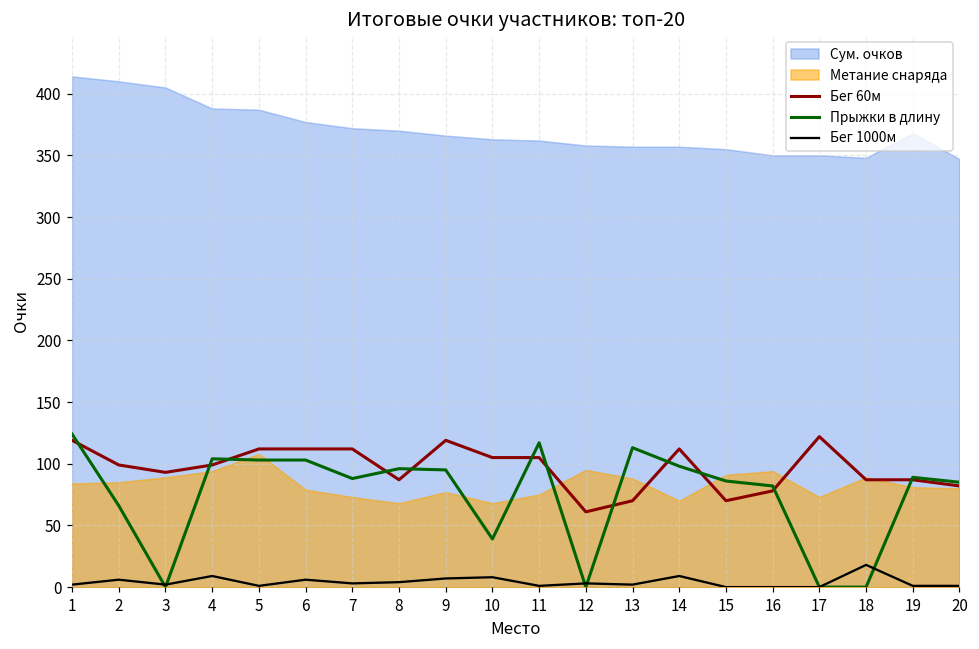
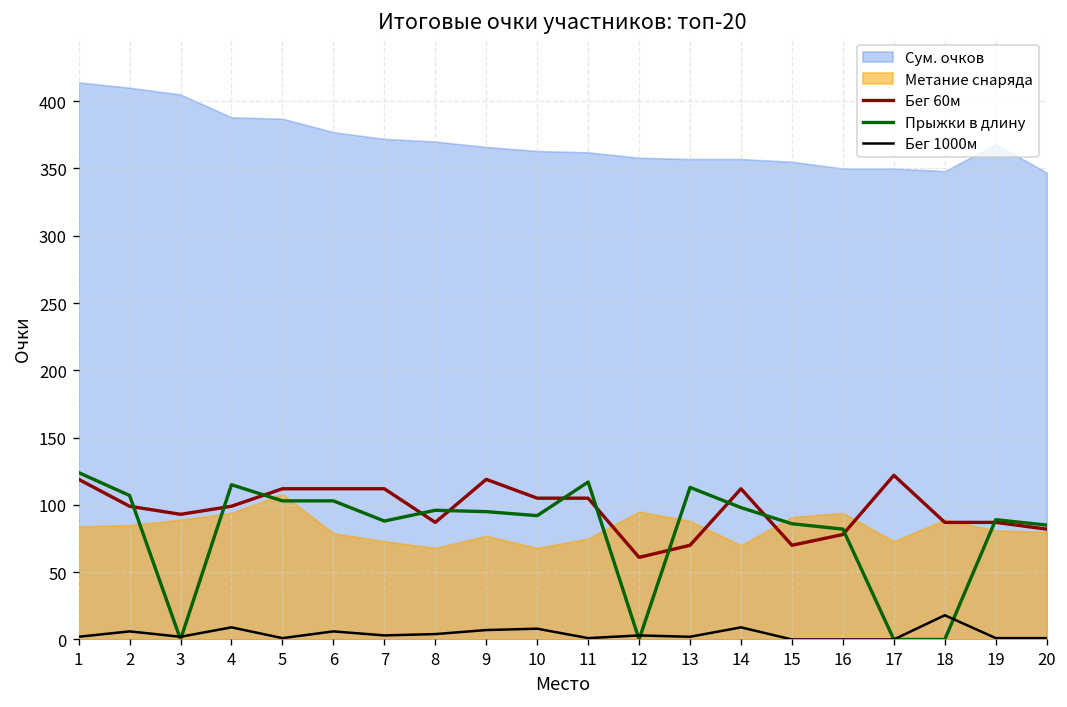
  {
    "Бег 60м": {
      "1": 119,
      "2": 99,
      "3": 93,
      "4": 99,
      "5": 112,
      "6": 112,
      "7": 112,
      "8": 87,
      "9": 119,
      "10": 105,
      "11": 105,
      "12": 61,
      "13": 70,
      "14": 112,
      "15": 70,
      "16": 78,
      "17": 122
    },
    "Сум. очков": {
      "1": 414,
      "2": 410,
      "3": 405,
      "4": 388,
      "5": 387,
      "6": 377,
      "7": 372,
      "8": 370,
      "9": 366,
      "10": 363,
      "11": 362,
      "12": 358,
      "13": 357,
      "14": 357,
      "15": 355,
      "16": 350,
      "17": 350,
      "18": 348,
      "20": 347
    },
    "Прыжки в длину": {
      "1": 124,
-     "2": 66,
-     "4": 104,
+     "2": 107,
+     "4": 115,
      "5": 103,
      "6": 103,
      "7": 88,
      "8": 96,
      "9": 95,
-     "10": 39,
+     "10": 92,
      "11": 117,
      "12": 0,
      "13": 113,
      "14": 98,
      "15": 86,
      "16": 82,
      "18": 0,
      "20": 85
    },
    "Метание снаряда": {
      "1": 84,
      "2": 85,
      "3": 89,
      "4": 94,
      "5": 108,
      "6": 79,
      "7": 73,
      "8": 68,
      "9": 77,
      "10": 68,
      "11": 75,
      "12": 95,
      "13": 88,
      "14": 70,
      "15": 91,
      "16": 94,
      "17": 73,
      "19": 81
    },
    "Бег 1000м": {
      "1": 2,
      "2": 6,
      "4": 9,
      "5": 1,
      "6": 6,
      "7": 3,
      "8": 4,
      "9": 7,
      "10": 8,
      "11": 1,
      "12": 3,
      "13": 2,
      "14": 9,
      "15": 0,
      "16": 0,
      "18": 18,
      "19": 1,
      "20": 1
    }
  }
